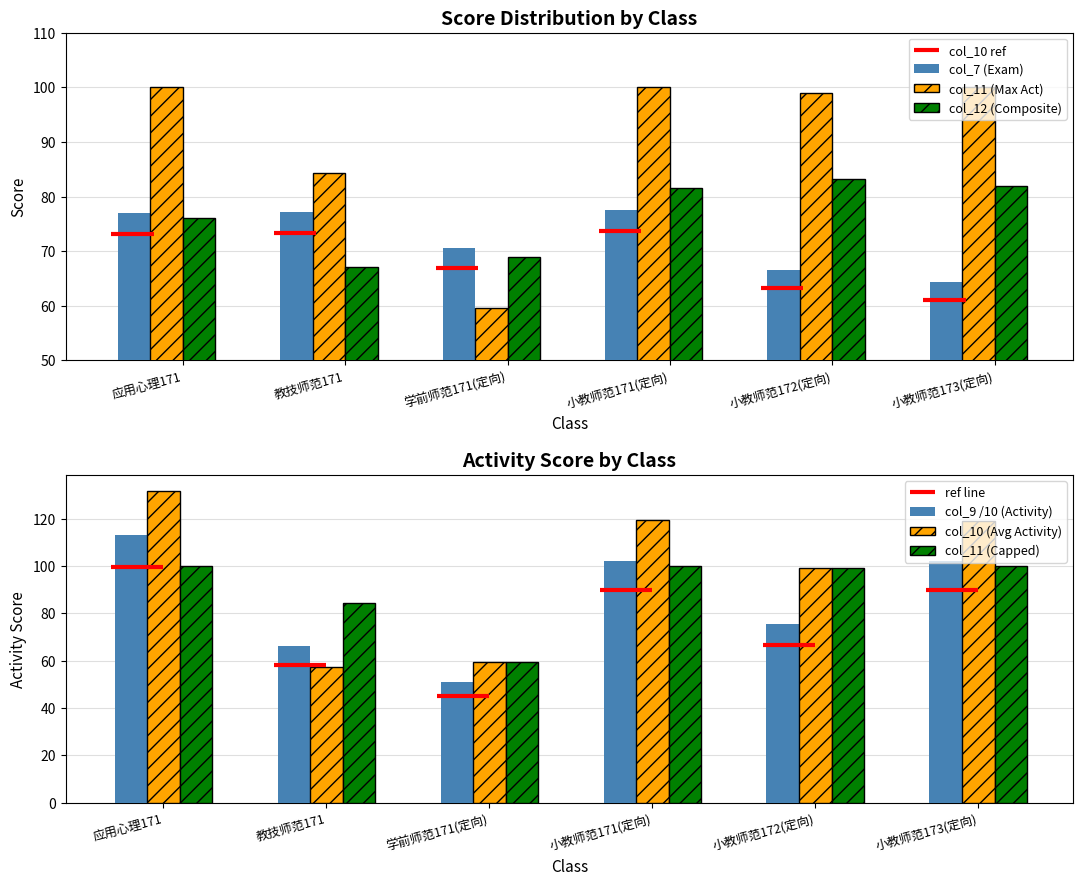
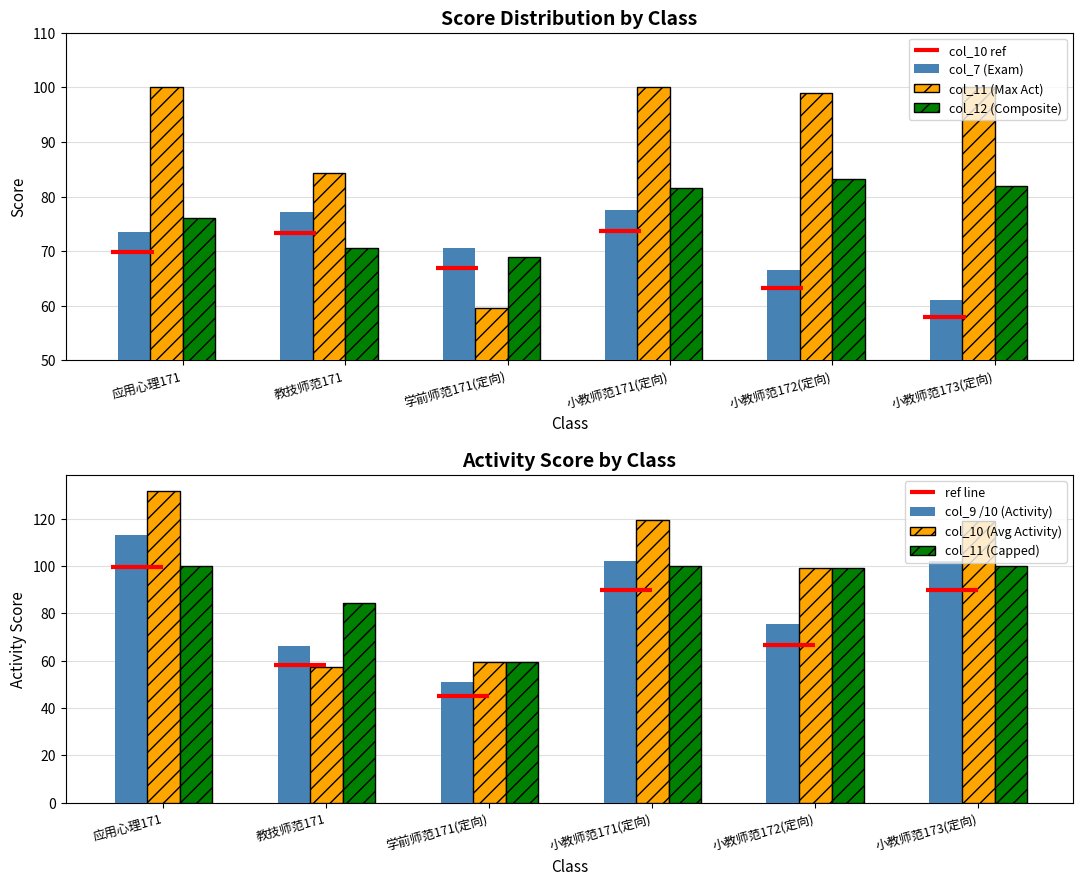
  {
    "Score Distribution by Class": {
      "col_7 (Exam)": {
-       "应用心理171": 77,
+       "应用心理171": 74,
        "教技师范171": 77,
        "学前师范171(定向)": 71,
        "小教师范171(定向)": 78,
        "小教师范172(定向)": 67,
-       "小教师范173(定向)": 64
+       "小教师范173(定向)": 61
      },
      "col_11 (Max Act)": {
        "应用心理171": 100,
        "教技师范171": 84,
        "学前师范171(定向)": 60,
        "小教师范171(定向)": 100,
        "小教师范172(定向)": 99
      },
      "col_12 (Composite)": {
        "应用心理171": 76,
-       "教技师范171": 67,
+       "教技师范171": 71,
        "学前师范171(定向)": 69,
        "小教师范171(定向)": 82,
        "小教师范172(定向)": 83,
        "小教师范173(定向)": 82
      }
    },
    "Activity Score by Class": {
      "col_9 /10 (Activity)": {
        "应用心理171": 113,
        "教技师范171": 66,
        "学前师范171(定向)": 51,
        "小教师范171(定向)": 102,
        "小教师范172(定向)": 76
      },
      "col_10 (Avg Activity)": {
        "应用心理171": 132,
        "教技师范171": 57,
        "学前师范171(定向)": 60,
        "小教师范171(定向)": 119,
        "小教师范172(定向)": 99
      },
      "col_11 (Capped)": {
        "应用心理171": 100,
        "教技师范171": 84,
        "学前师范171(定向)": 60,
        "小教师范171(定向)": 100,
        "小教师范172(定向)": 99,
        "小教师范173(定向)": 100
      }
    }
  }
